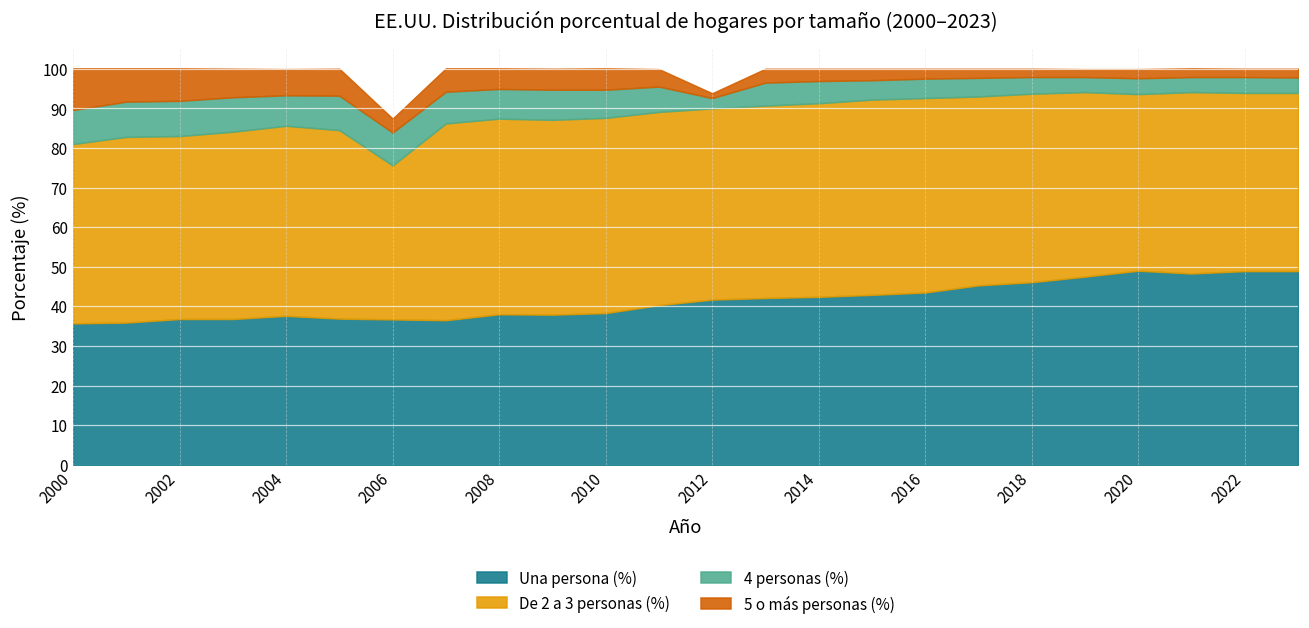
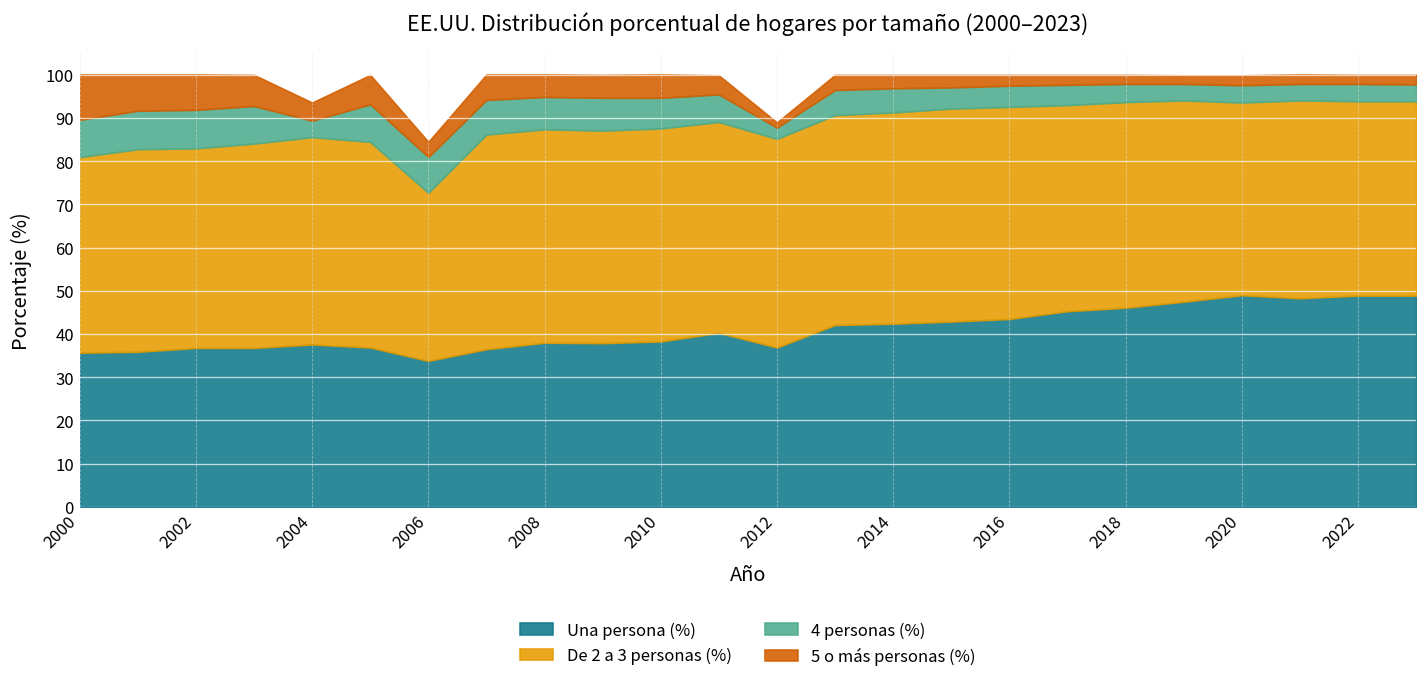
  {
    "Una persona (%)": {
      "2000": 36,
      "2002": 37,
      "2004": 38,
-     "2006": 37,
+     "2006": 34,
      "2008": 38,
      "2010": 38,
-     "2012": 42,
+     "2012": 37,
      "2014": 42,
      "2016": 44,
      "2018": 46,
      "2020": 49,
      "2022": 49
    },
    "De 2 a 3 personas (%)": {
      "2000": 45,
      "2002": 46,
      "2004": 48,
      "2006": 39,
      "2008": 49,
      "2010": 49,
      "2012": 48,
      "2014": 49,
      "2016": 49,
      "2018": 48,
      "2020": 45,
      "2022": 45
    },
    "4 personas (%)": {
      "2000": 9,
      "2002": 9,
-     "2004": 8,
+     "2004": 4,
      "2006": 8,
      "2008": 8,
      "2010": 7,
      "2012": 3,
      "2014": 6,
      "2016": 5,
      "2018": 4,
      "2020": 4,
      "2022": 4
    },
    "5 o más personas (%)": {
      "2000": 11,
      "2002": 8,
-     "2004": 7,
+     "2004": 4,
      "2006": 4,
      "2008": 5,
      "2010": 5,
      "2012": 1,
      "2014": 3,
      "2016": 3,
      "2018": 2,
      "2020": 2,
      "2022": 2
    }
  }
